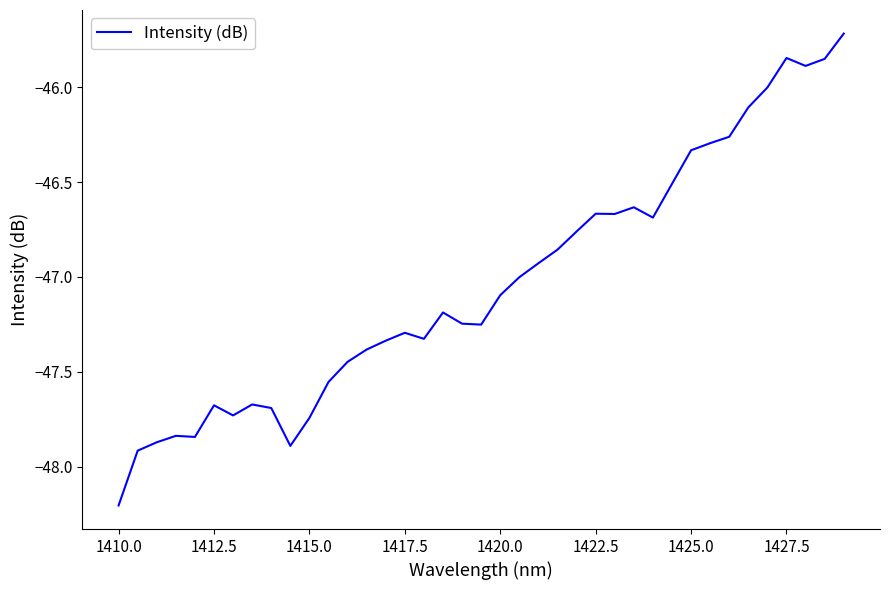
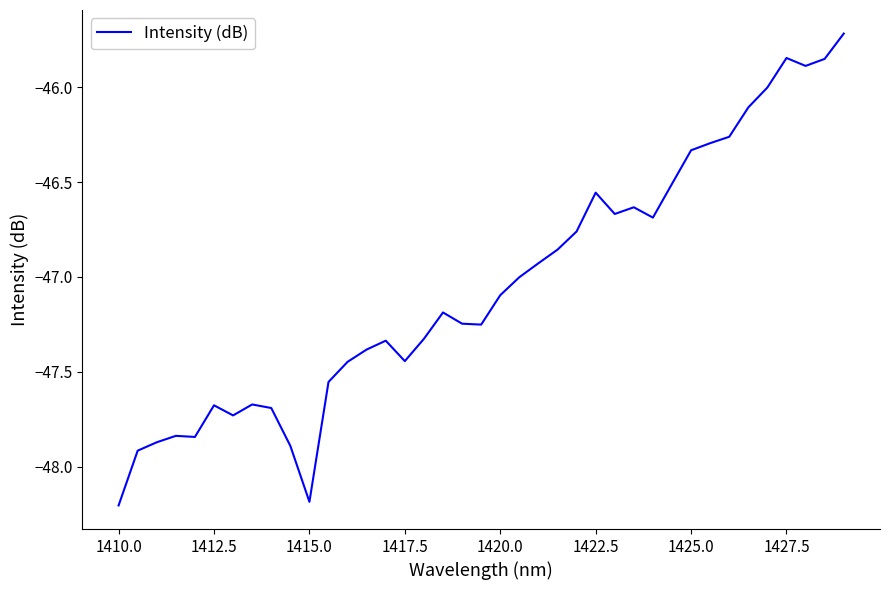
  {
    "1410.0": -48.20,
    "1412.5": -47.68,
-   "1415.0": -47.74,
-   "1417.5": -47.29,
+   "1415.0": -48.18,
+   "1417.5": -47.44,
    "1420.0": -47.10,
-   "1422.5": -46.67,
+   "1422.5": -46.56,
    "1425.0": -46.33,
    "1427.5": -45.85
  }
